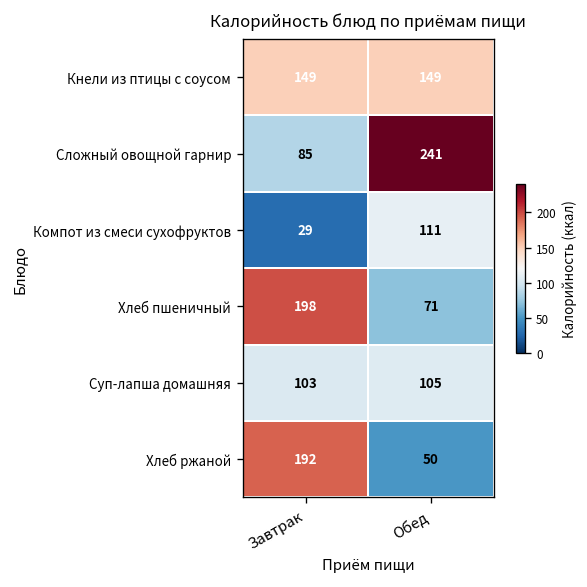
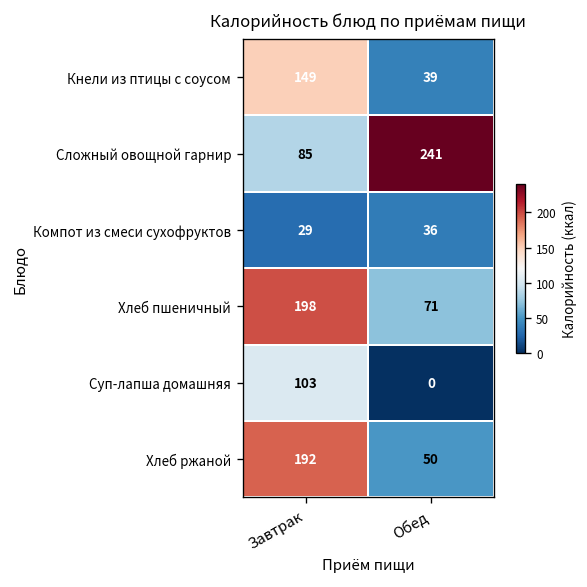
  {
    "Кнели из птицы с соусом": {
      "Завтрак": 149,
-     "Обед": 149
+     "Обед": 39
    },
    "Сложный овощной гарнир": {
      "Завтрак": 85,
      "Обед": 241
    },
    "Компот из смеси сухофруктов": {
      "Завтрак": 29,
-     "Обед": 111
+     "Обед": 36
    },
    "Хлеб пшеничный": {
      "Завтрак": 198,
      "Обед": 71
    },
    "Суп-лапша домашняя": {
      "Завтрак": 103,
-     "Обед": 105
+     "Обед": 0
    },
    "Хлеб ржаной": {
      "Завтрак": 192,
      "Обед": 50
    }
  }
